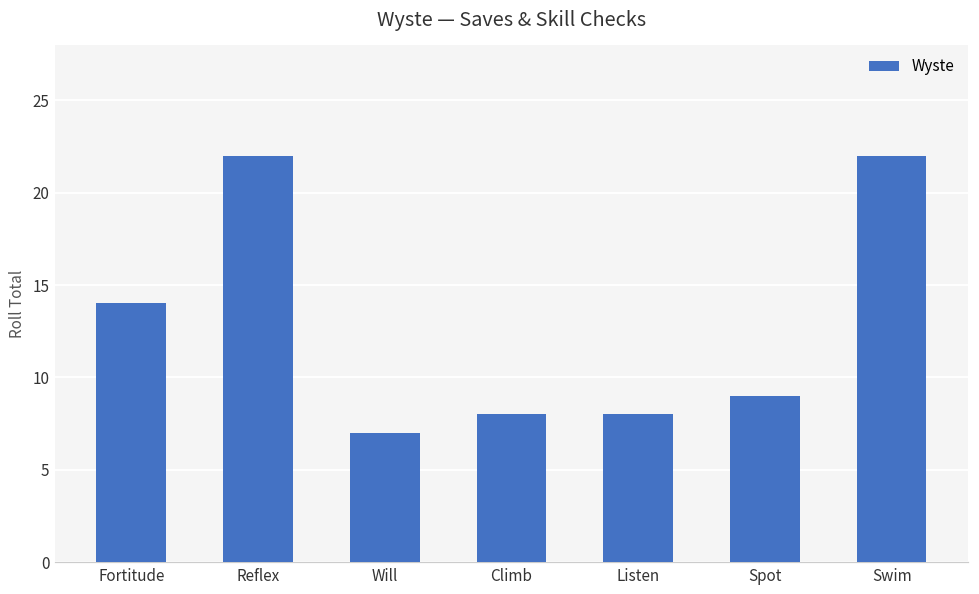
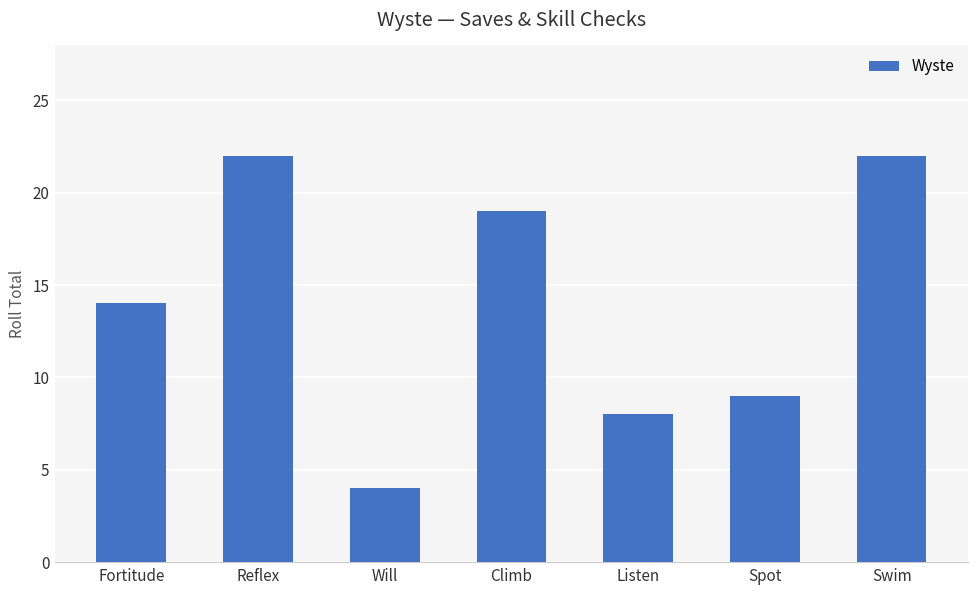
  {
    "Fortitude": 14,
    "Reflex": 22,
-   "Will": 7,
-   "Climb": 8,
+   "Will": 4,
+   "Climb": 19,
    "Listen": 8,
    "Spot": 9,
    "Swim": 22
  }
